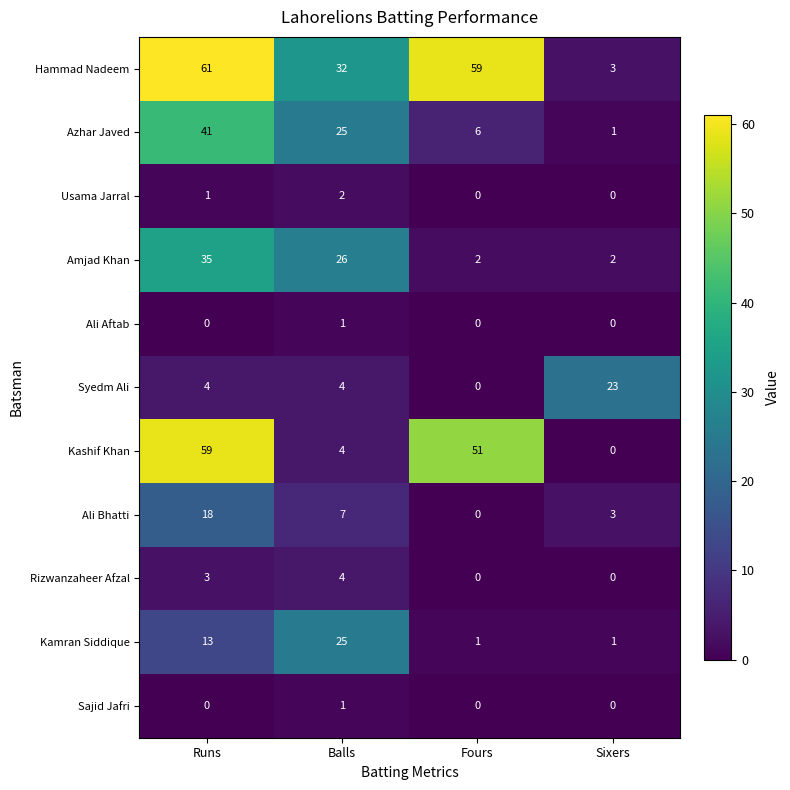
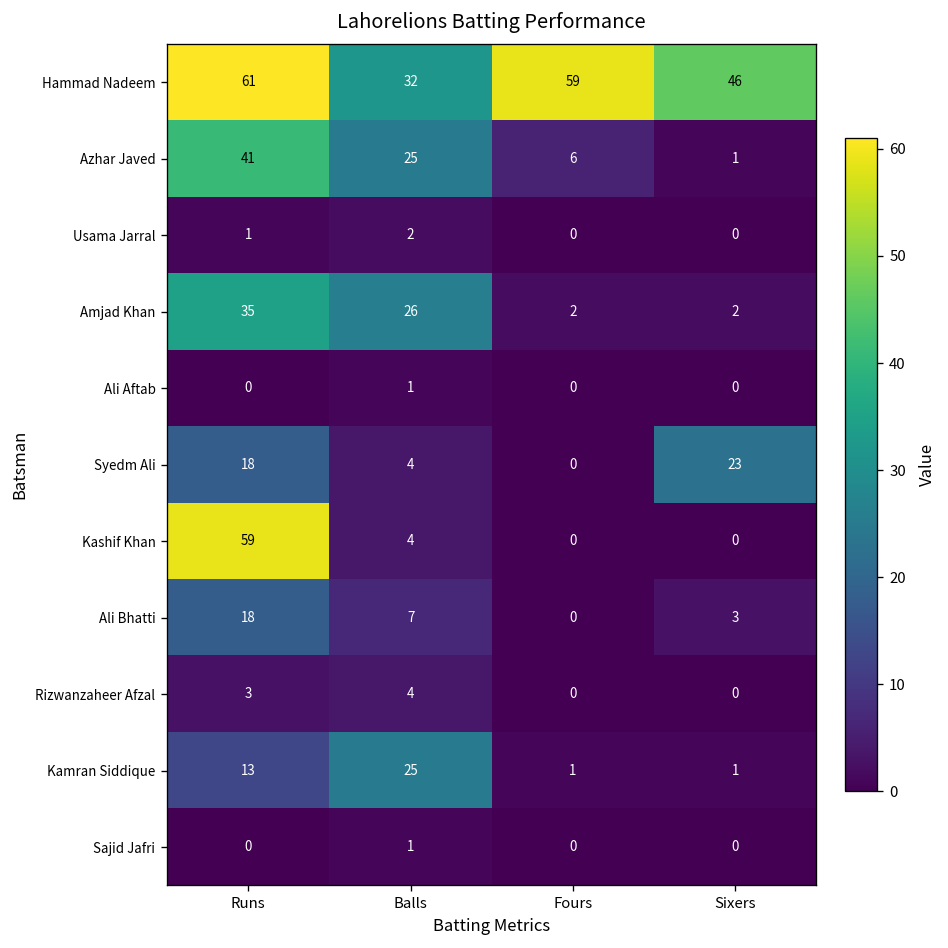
  {
    "Hammad Nadeem": {
      "Runs": 61,
      "Balls": 32,
      "Fours": 59,
-     "Sixers": 3
+     "Sixers": 46
    },
    "Azhar Javed": {
      "Runs": 41,
      "Balls": 25,
      "Fours": 6,
      "Sixers": 1
    },
    "Usama Jarral": {
      "Runs": 1,
      "Balls": 2,
      "Fours": 0,
      "Sixers": 0
    },
    "Amjad Khan": {
      "Runs": 35,
      "Balls": 26,
      "Fours": 2,
      "Sixers": 2
    },
    "Ali Aftab": {
      "Runs": 0,
      "Balls": 1,
      "Fours": 0,
      "Sixers": 0
    },
    "Syedm Ali": {
-     "Runs": 4,
+     "Runs": 18,
      "Balls": 4,
      "Fours": 0,
      "Sixers": 23
    },
    "Kashif Khan": {
      "Runs": 59,
      "Balls": 4,
-     "Fours": 51,
+     "Fours": 0,
      "Sixers": 0
    },
    "Ali Bhatti": {
      "Runs": 18,
      "Balls": 7,
      "Fours": 0,
      "Sixers": 3
    },
    "Rizwanzaheer Afzal": {
      "Runs": 3,
      "Balls": 4,
      "Fours": 0,
      "Sixers": 0
    },
    "Kamran Siddique": {
      "Runs": 13,
      "Balls": 25,
      "Fours": 1,
      "Sixers": 1
    },
    "Sajid Jafri": {
      "Runs": 0,
      "Balls": 1,
      "Fours": 0,
      "Sixers": 0
    }
  }
